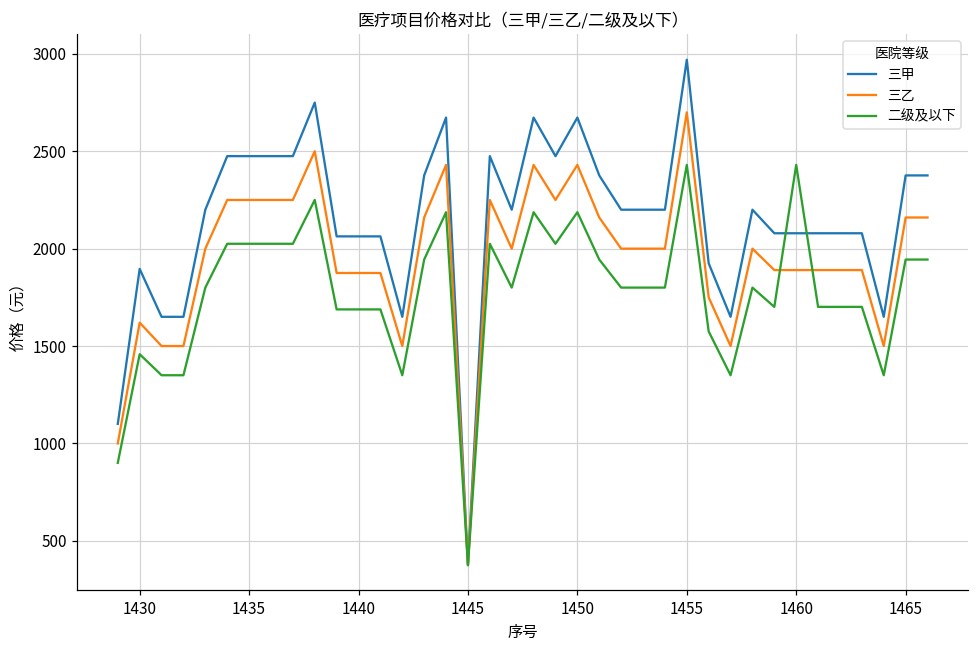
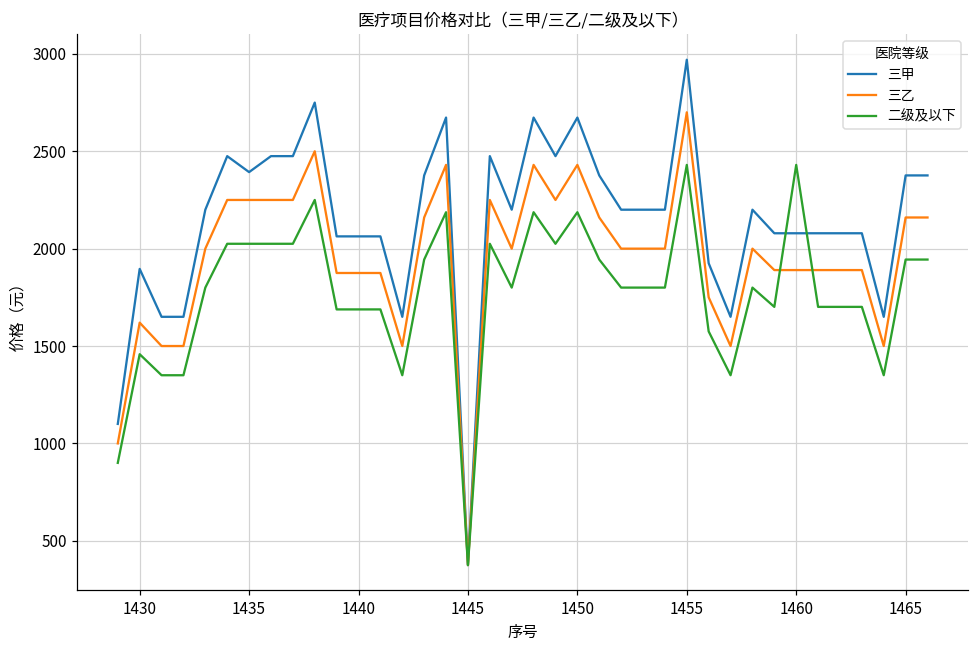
  {
    "三甲": {
      "1430": 1900,
-     "1435": 2480,
+     "1435": 2390,
      "1440": 2060,
      "1450": 2670,
      "1455": 2970,
      "1460": 2080,
      "1465": 2380
    },
    "三乙": {
      "1430": 1620,
      "1435": 2250,
      "1440": 1880,
      "1450": 2430,
      "1455": 2700,
      "1460": 1890,
      "1465": 2160
    },
    "二级及以下": {
      "1430": 1460,
      "1435": 2030,
      "1440": 1690,
      "1450": 2190,
      "1455": 2430,
      "1460": 2430,
      "1465": 1940
    }
  }
